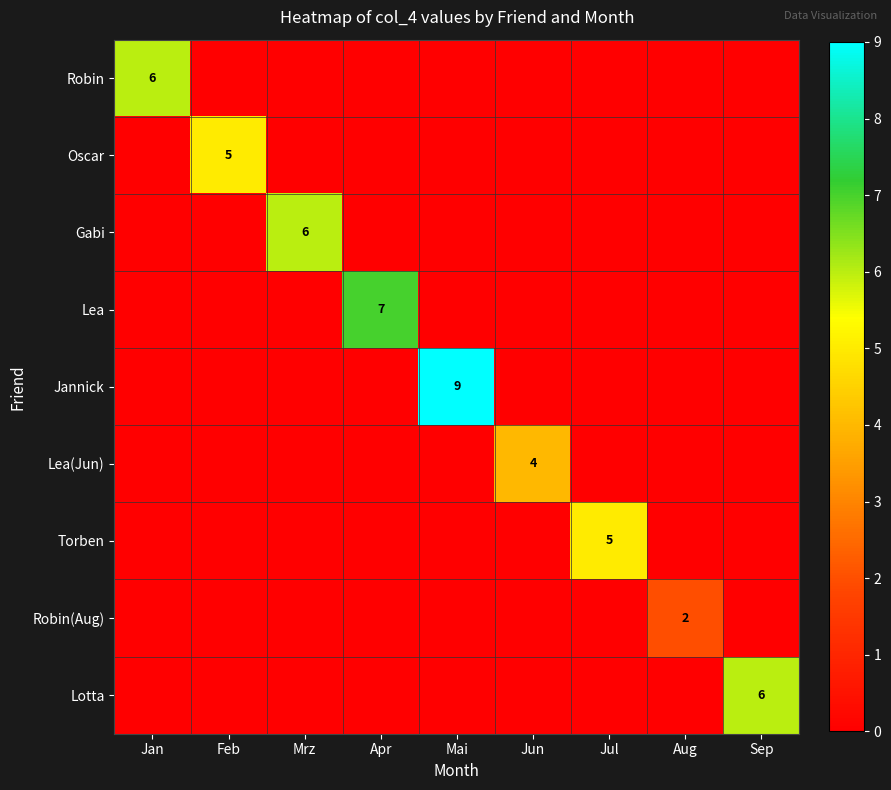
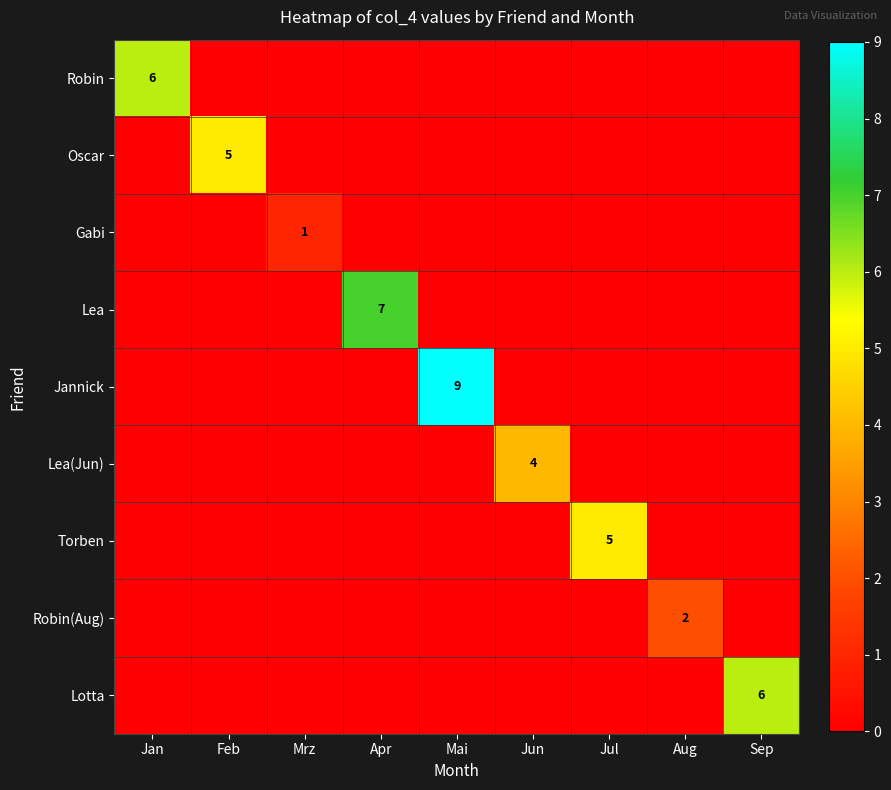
  {
    "Robin": {
      "Jan": 6
    },
    "Oscar": {
      "Feb": 5
    },
    "Gabi": {
-     "Mrz": 6
+     "Mrz": 1
    },
    "Lea": {
      "Apr": 7
    },
    "Jannick": {
      "Mai": 9
    },
    "Lea(Jun)": {
      "Jun": 4
    },
    "Torben": {
      "Jul": 5
    },
    "Robin(Aug)": {
      "Aug": 2
    },
    "Lotta": {
      "Sep": 6
    }
  }
